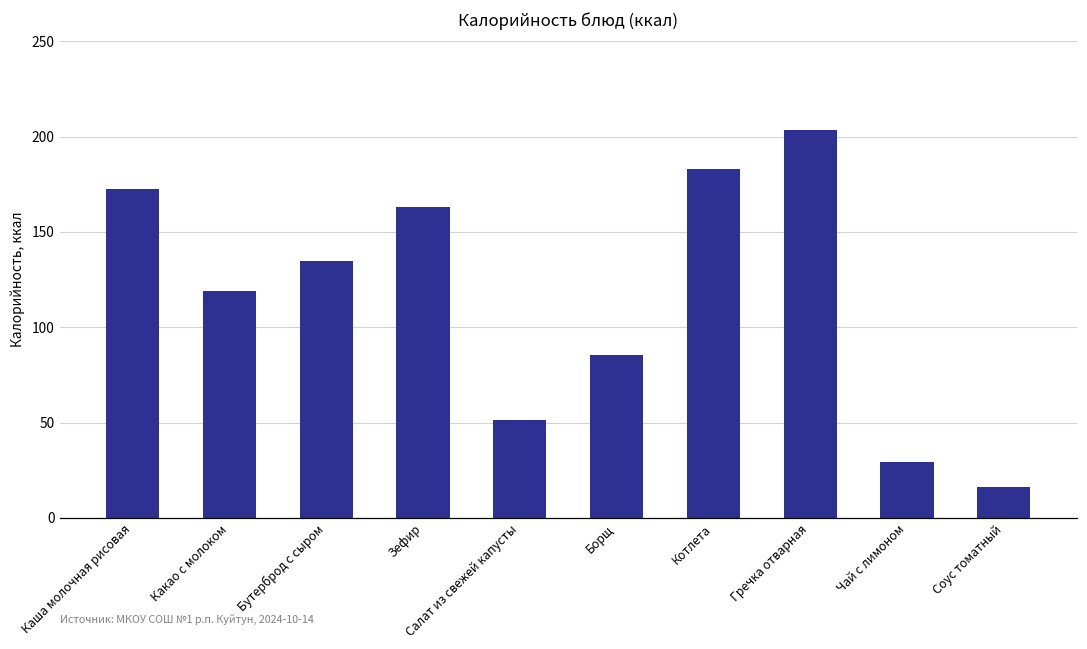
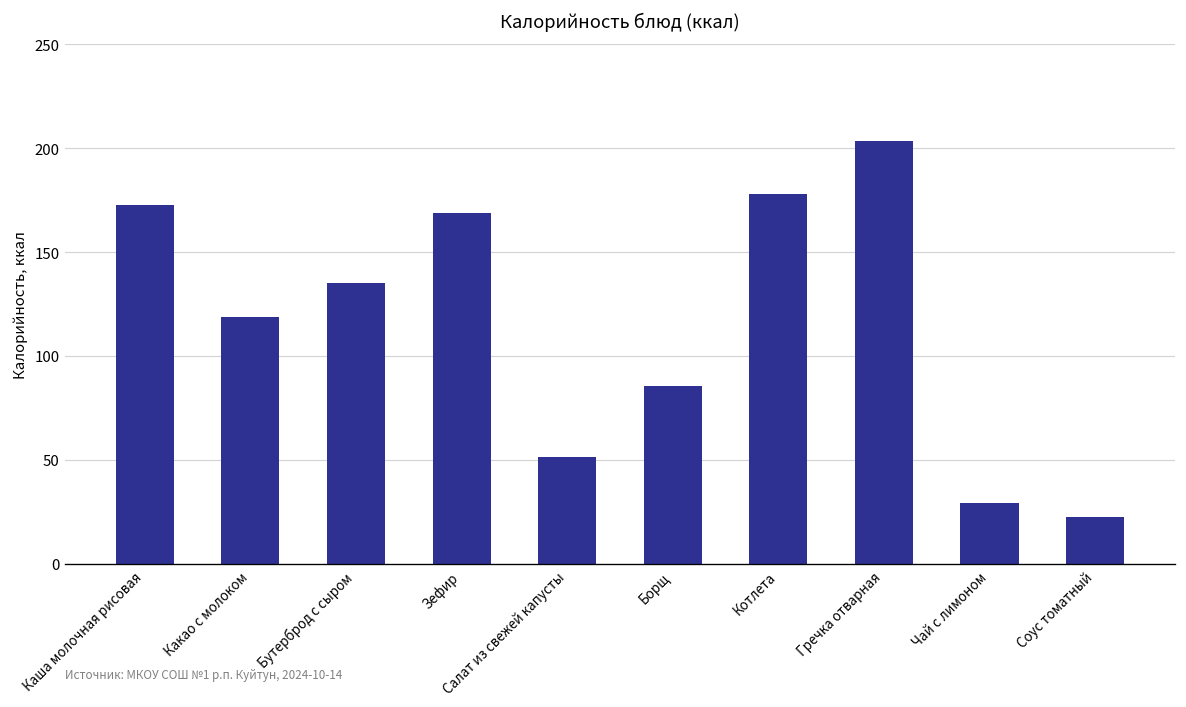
  {
    "Каша молочная рисовая": 173,
    "Какао с молоком": 119,
    "Бутерброд с сыром": 135,
-   "Зефир": 163,
+   "Зефир": 169,
    "Салат из свежей капусты": 52,
    "Борщ": 86,
-   "Котлета": 183,
+   "Котлета": 178,
    "Гречка отварная": 203,
    "Чай с лимоном": 29,
-   "Соус томатный": 16
+   "Соус томатный": 22
  }
